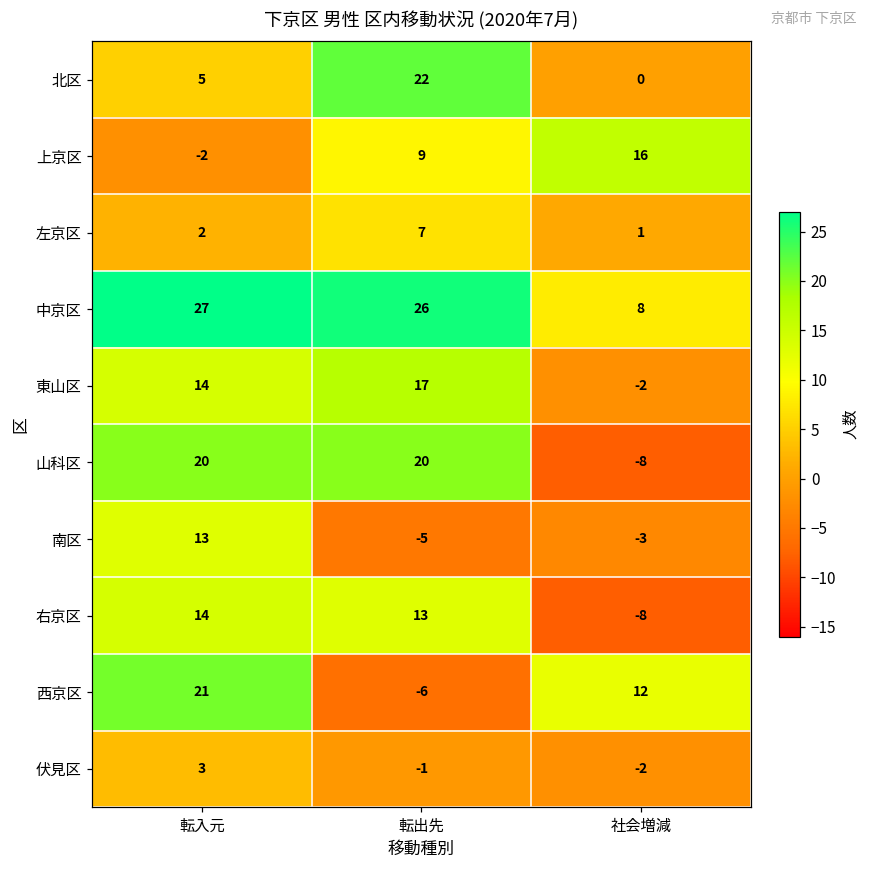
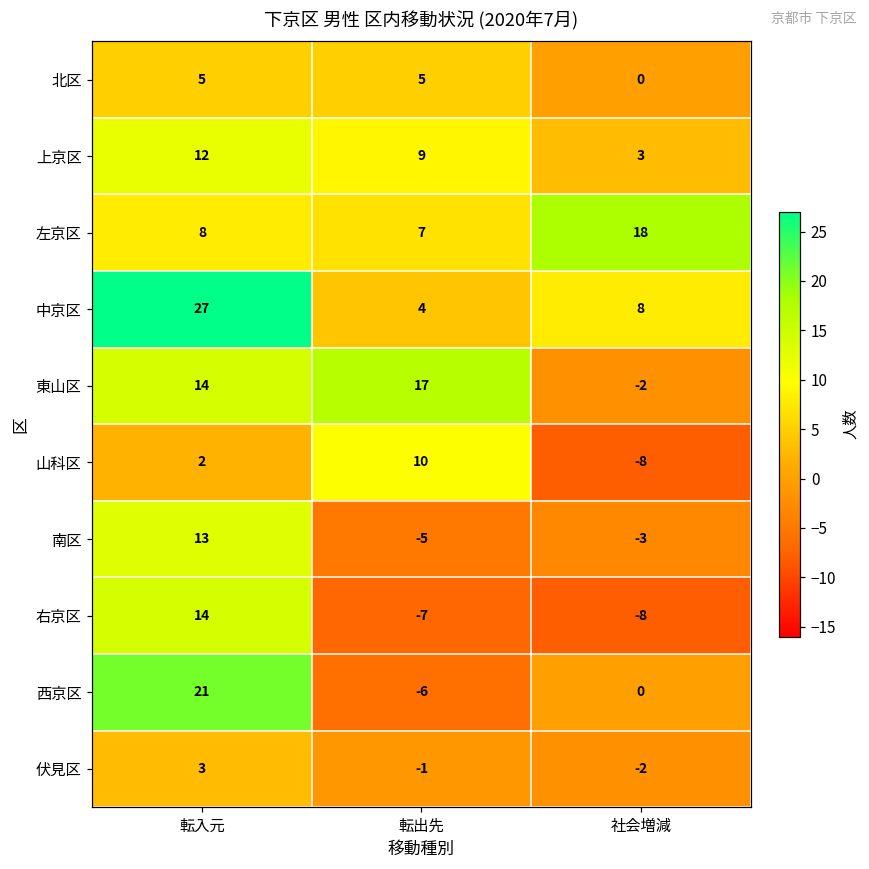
  {
    "北区": {
      "転入元": 5,
-     "転出先": 22,
+     "転出先": 5,
      "社会増減": 0
    },
    "上京区": {
-     "転入元": -2,
+     "転入元": 12,
      "転出先": 9,
-     "社会増減": 16
+     "社会増減": 3
    },
    "左京区": {
-     "転入元": 2,
+     "転入元": 8,
      "転出先": 7,
-     "社会増減": 1
+     "社会増減": 18
    },
    "中京区": {
      "転入元": 27,
-     "転出先": 26,
+     "転出先": 4,
      "社会増減": 8
    },
    "東山区": {
      "転入元": 14,
      "転出先": 17,
      "社会増減": -2
    },
    "山科区": {
-     "転入元": 20,
-     "転出先": 20,
+     "転入元": 2,
+     "転出先": 10,
      "社会増減": -8
    },
    "南区": {
      "転入元": 13,
      "転出先": -5,
      "社会増減": -3
    },
    "右京区": {
      "転入元": 14,
-     "転出先": 13,
+     "転出先": -7,
      "社会増減": -8
    },
    "西京区": {
      "転入元": 21,
      "転出先": -6,
-     "社会増減": 12
+     "社会増減": 0
    },
    "伏見区": {
      "転入元": 3,
      "転出先": -1,
      "社会増減": -2
    }
  }
